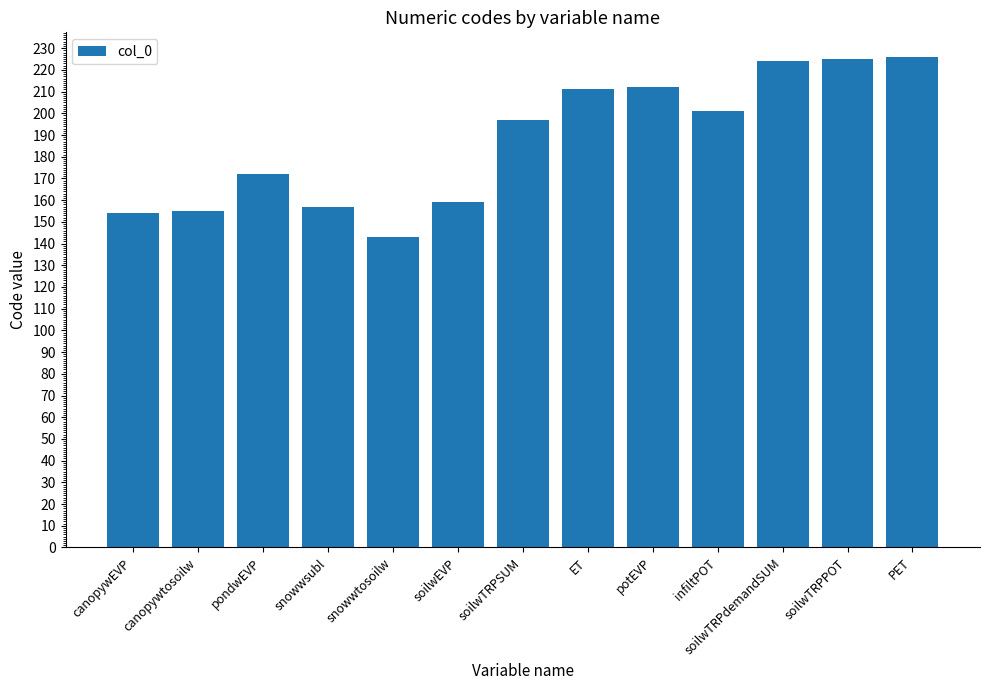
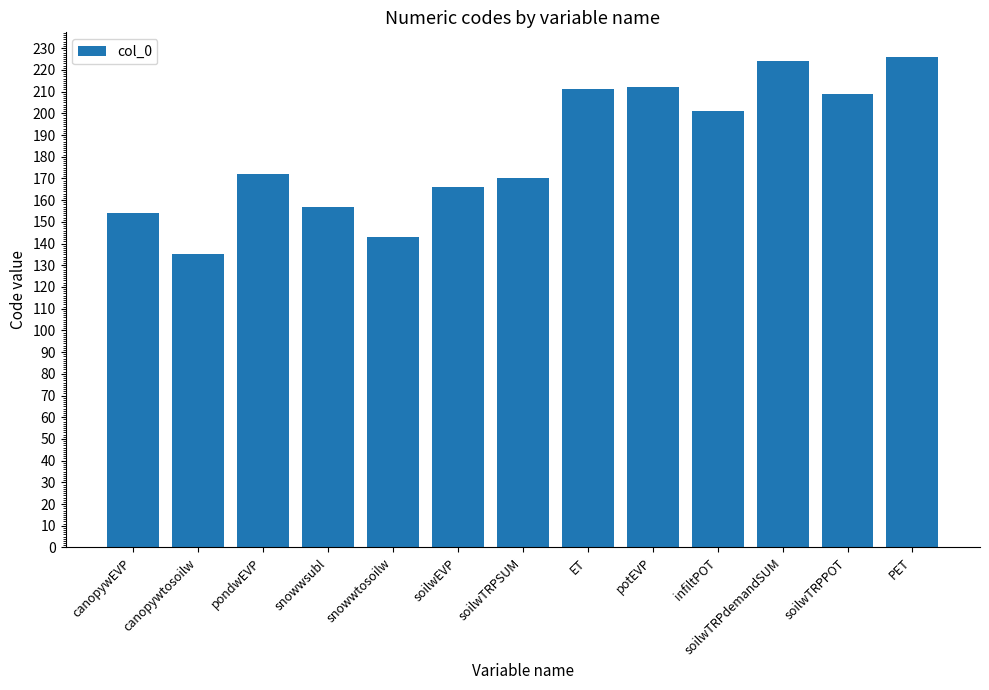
  {
    "canopywEVP": 154,
-   "canopywtosoilw": 155,
+   "canopywtosoilw": 135,
    "pondwEVP": 172,
    "snowwsubl": 157,
    "snowwtosoilw": 143,
-   "soilwEVP": 159,
-   "soilwTRPSUM": 197,
+   "soilwEVP": 166,
+   "soilwTRPSUM": 170,
    "ET": 211,
    "potEVP": 212,
    "infiltPOT": 201,
    "soilwTRPdemandSUM": 224,
-   "soilwTRPPOT": 225,
+   "soilwTRPPOT": 209,
    "PET": 226
  }
